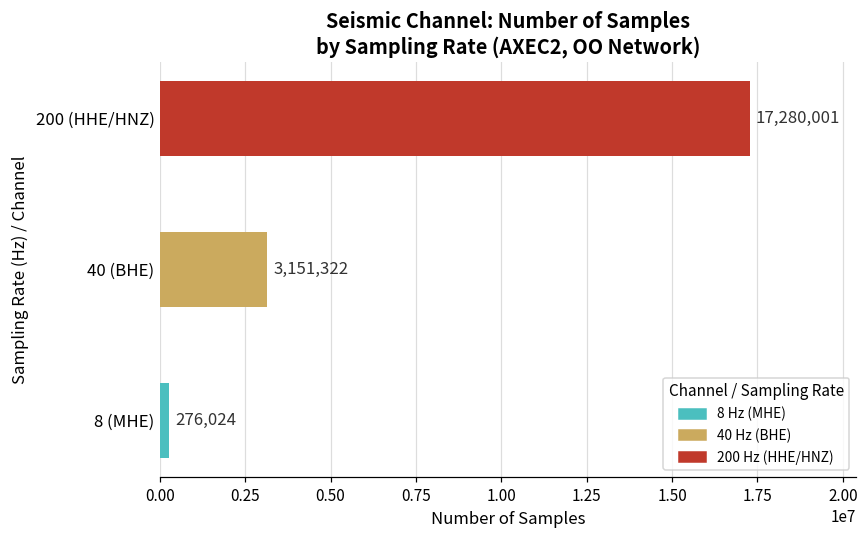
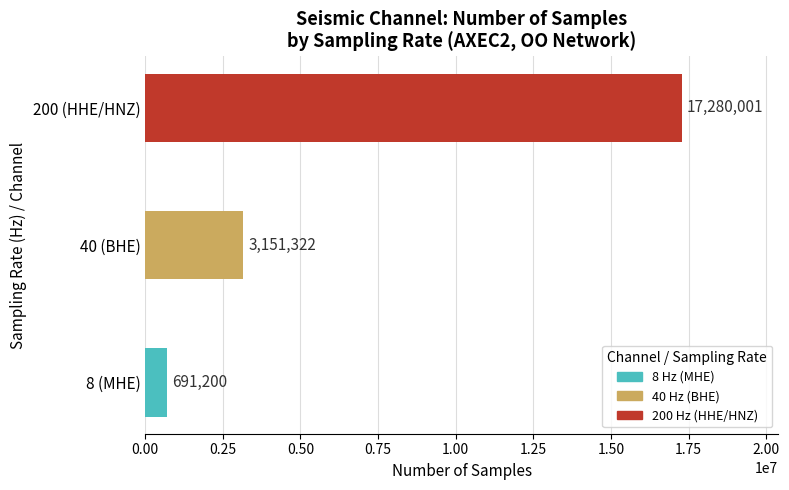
  {
    "200 (HHE/HNZ)": "17,280,001",
    "40 (BHE)": "3,151,322",
-   "8 (MHE)": "276,024"
+   "8 (MHE)": "691,200"
  }
